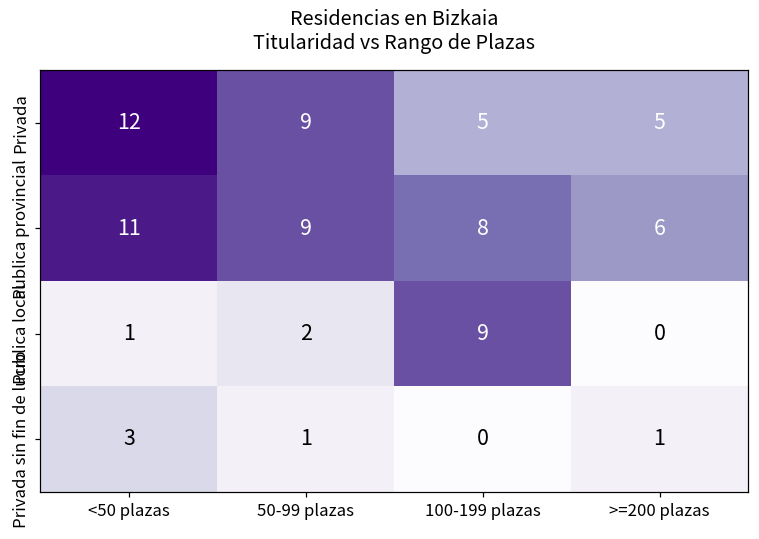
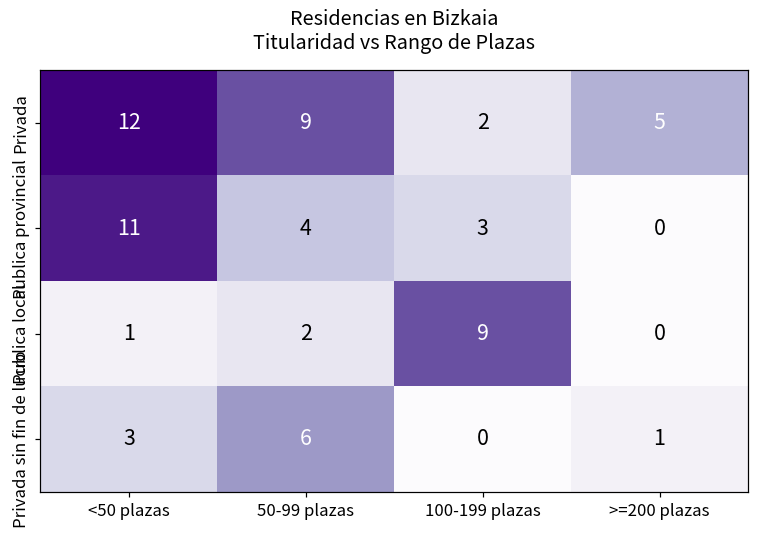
  {
    "Privada": {
      "<50 plazas": 12,
      "50-99 plazas": 9,
-     "100-199 plazas": 5,
+     "100-199 plazas": 2,
      ">=200 plazas": 5
    },
    "Publica provincial": {
      "<50 plazas": 11,
-     "50-99 plazas": 9,
-     "100-199 plazas": 8,
-     ">=200 plazas": 6
+     "50-99 plazas": 4,
+     "100-199 plazas": 3,
+     ">=200 plazas": 0
    },
    "Publica local": {
      "<50 plazas": 1,
      "50-99 plazas": 2,
      "100-199 plazas": 9,
      ">=200 plazas": 0
    },
    "Privada sin fin de lucro": {
      "<50 plazas": 3,
-     "50-99 plazas": 1,
+     "50-99 plazas": 6,
      "100-199 plazas": 0,
      ">=200 plazas": 1
    }
  }
